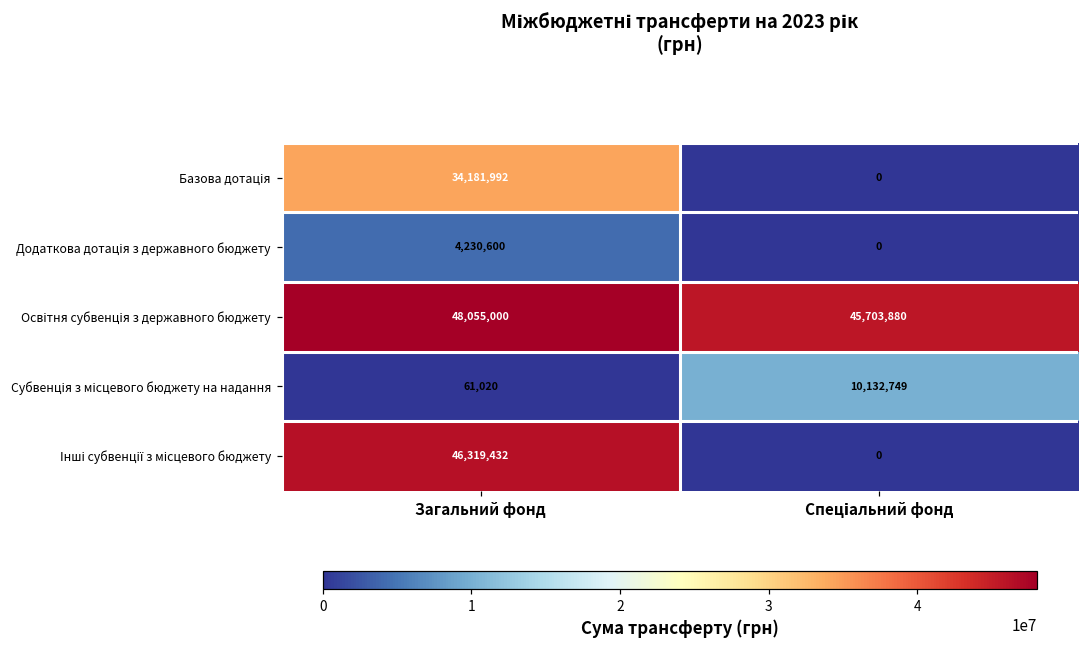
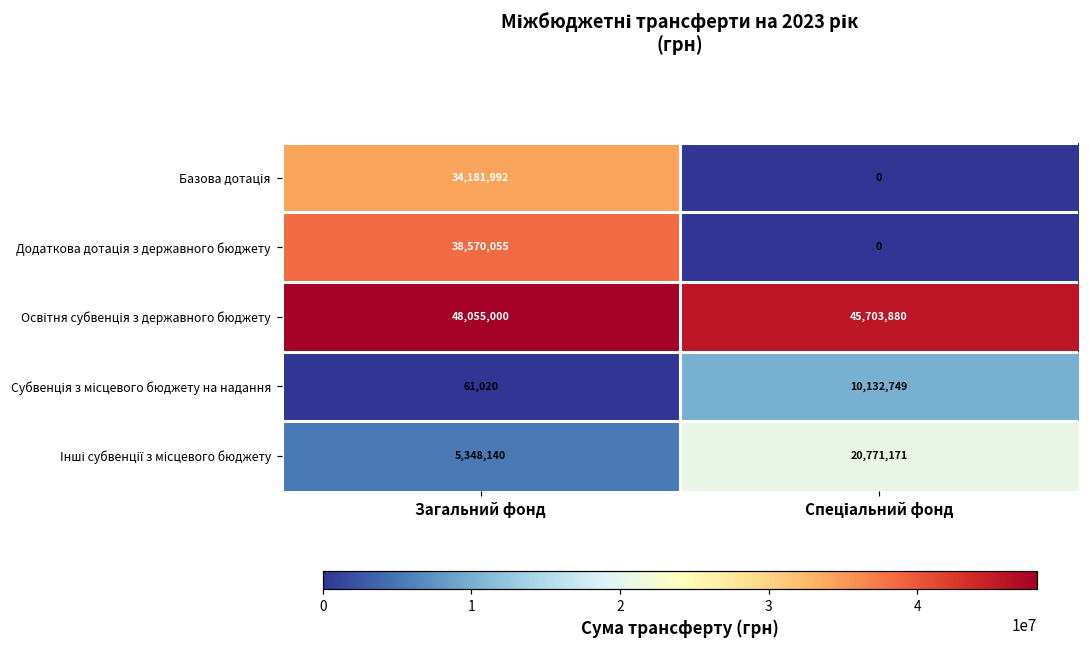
  {
    "Базова дотація": {
      "Загальний фонд": "34,181,992",
      "Спеціальний фонд": "0"
    },
    "Додаткова дотація з державного бюджету": {
-     "Загальний фонд": "4,230,600",
+     "Загальний фонд": "38,570,055",
      "Спеціальний фонд": "0"
    },
    "Освітня субвенція з державного бюджету": {
      "Загальний фонд": "48,055,000",
      "Спеціальний фонд": "45,703,880"
    },
    "Субвенція з місцевого бюджету на надання": {
      "Загальний фонд": "61,020",
      "Спеціальний фонд": "10,132,749"
    },
    "Інші субвенції з місцевого бюджету": {
-     "Загальний фонд": "46,319,432",
-     "Спеціальний фонд": "0"
+     "Загальний фонд": "5,348,140",
+     "Спеціальний фонд": "20,771,171"
    }
  }
